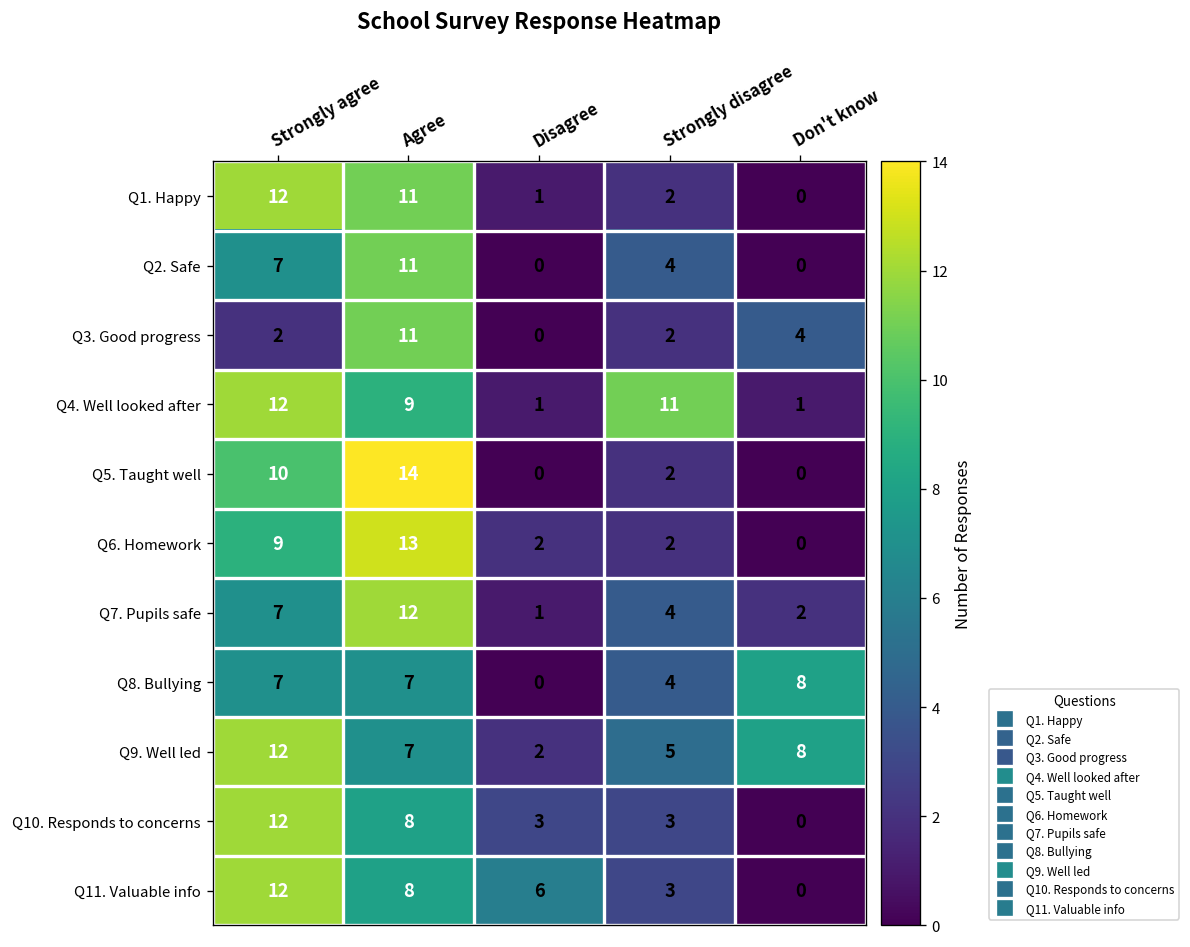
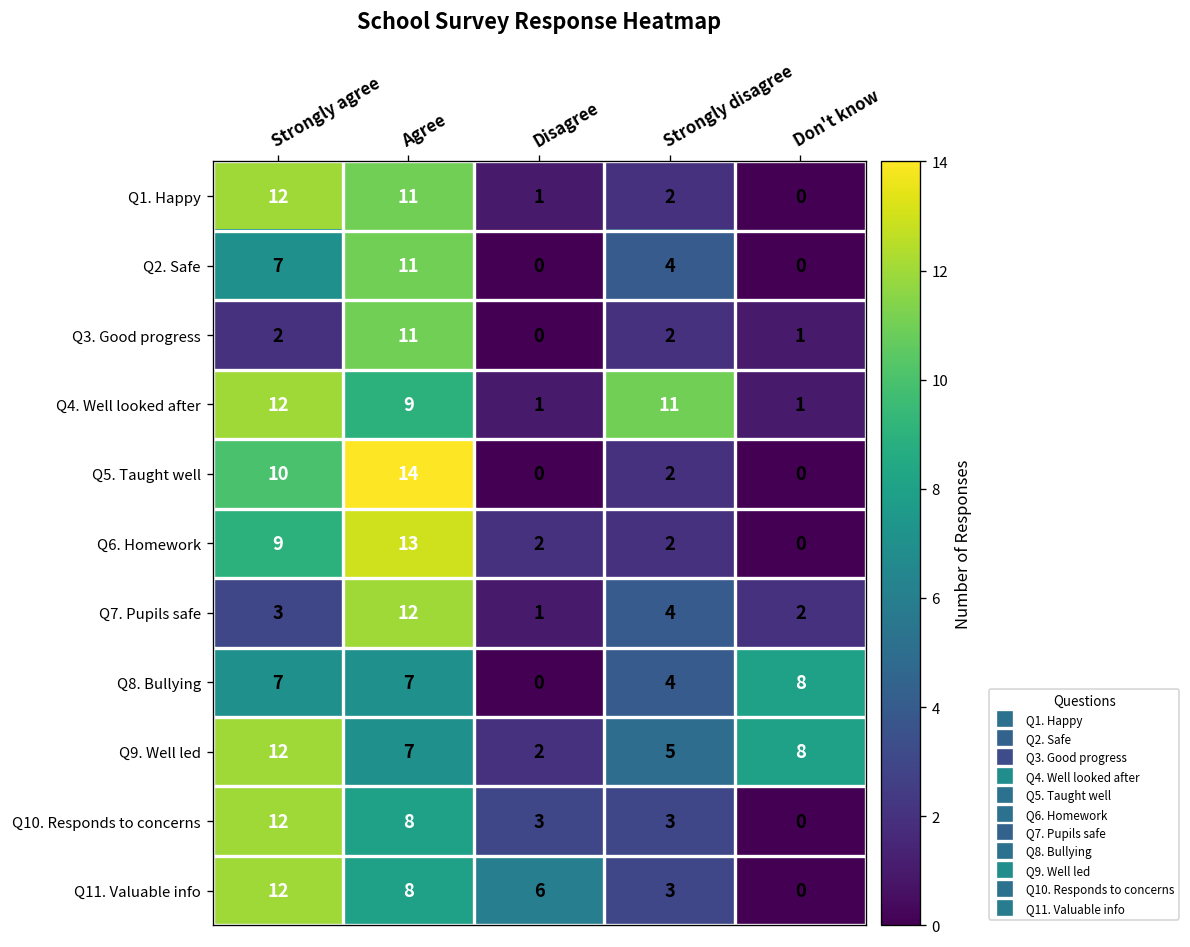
  {
    "Q1. Happy": {
      "Strongly agree": 12,
      "Agree": 11,
      "Disagree": 1,
      "Strongly disagree": 2,
      "Don't know": 0
    },
    "Q2. Safe": {
      "Strongly agree": 7,
      "Agree": 11,
      "Disagree": 0,
      "Strongly disagree": 4,
      "Don't know": 0
    },
    "Q3. Good progress": {
      "Strongly agree": 2,
      "Agree": 11,
      "Disagree": 0,
      "Strongly disagree": 2,
-     "Don't know": 4
+     "Don't know": 1
    },
    "Q4. Well looked after": {
      "Strongly agree": 12,
      "Agree": 9,
      "Disagree": 1,
      "Strongly disagree": 11,
      "Don't know": 1
    },
    "Q5. Taught well": {
      "Strongly agree": 10,
      "Agree": 14,
      "Disagree": 0,
      "Strongly disagree": 2,
      "Don't know": 0
    },
    "Q6. Homework": {
      "Strongly agree": 9,
      "Agree": 13,
      "Disagree": 2,
      "Strongly disagree": 2,
      "Don't know": 0
    },
    "Q7. Pupils safe": {
-     "Strongly agree": 7,
+     "Strongly agree": 3,
      "Agree": 12,
      "Disagree": 1,
      "Strongly disagree": 4,
      "Don't know": 2
    },
    "Q8. Bullying": {
      "Strongly agree": 7,
      "Agree": 7,
      "Disagree": 0,
      "Strongly disagree": 4,
      "Don't know": 8
    },
    "Q9. Well led": {
      "Strongly agree": 12,
      "Agree": 7,
      "Disagree": 2,
      "Strongly disagree": 5,
      "Don't know": 8
    },
    "Q10. Responds to concerns": {
      "Strongly agree": 12,
      "Agree": 8,
      "Disagree": 3,
      "Strongly disagree": 3,
      "Don't know": 0
    },
    "Q11. Valuable info": {
      "Strongly agree": 12,
      "Agree": 8,
      "Disagree": 6,
      "Strongly disagree": 3,
      "Don't know": 0
    }
  }
